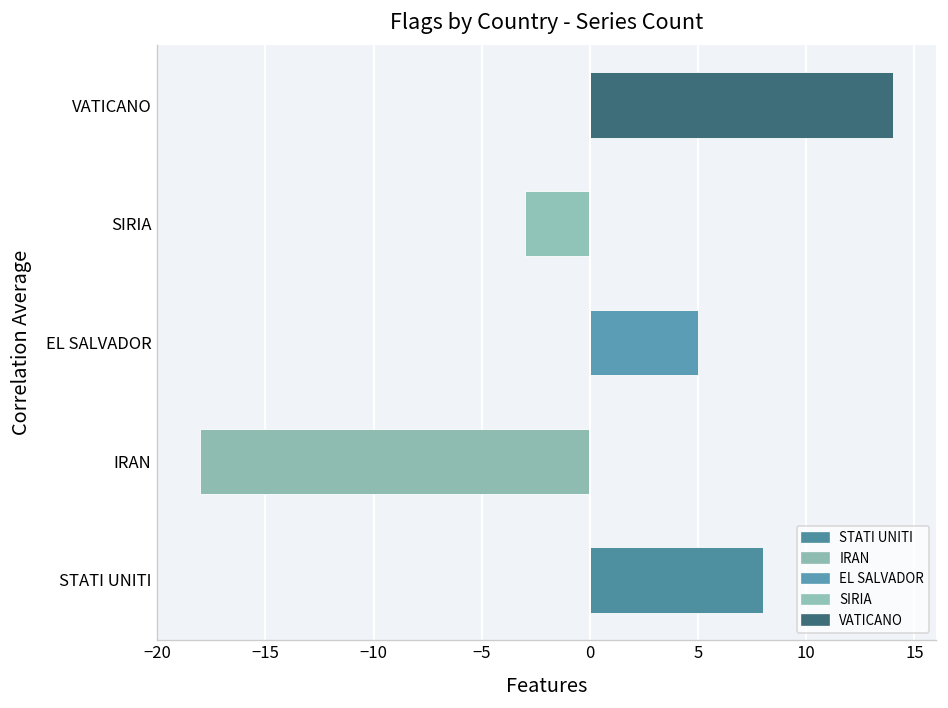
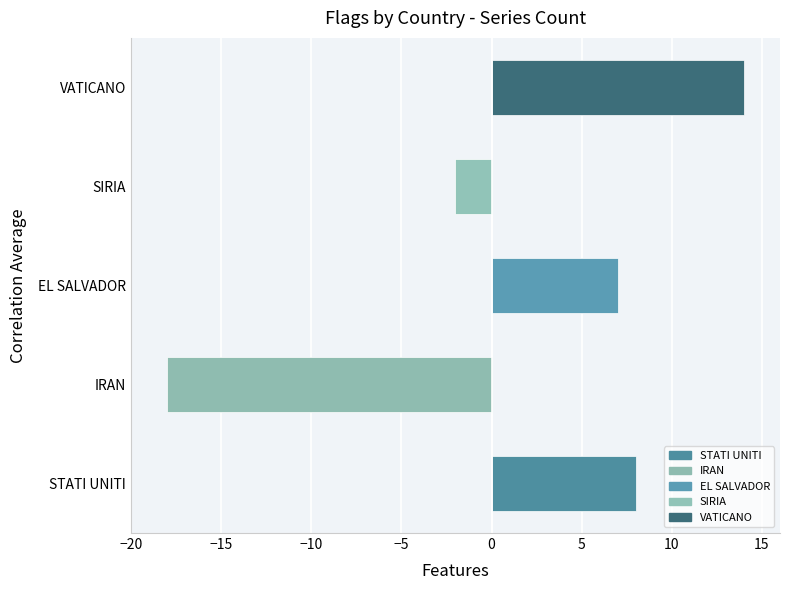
  {
    "VATICANO": 14,
-   "SIRIA": -3,
-   "EL SALVADOR": 5,
+   "SIRIA": -2,
+   "EL SALVADOR": 7,
    "IRAN": -18,
    "STATI UNITI": 8
  }
